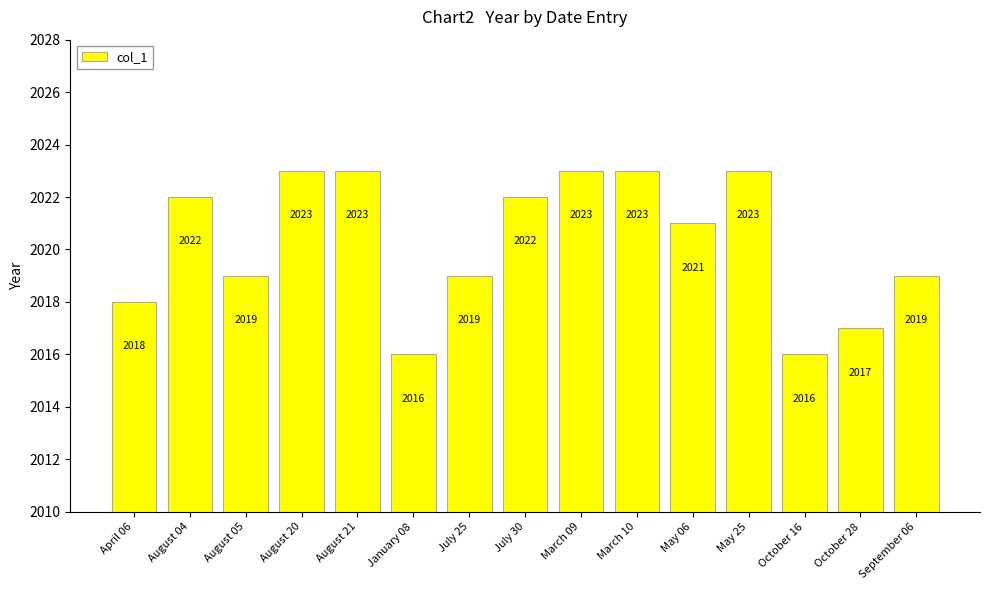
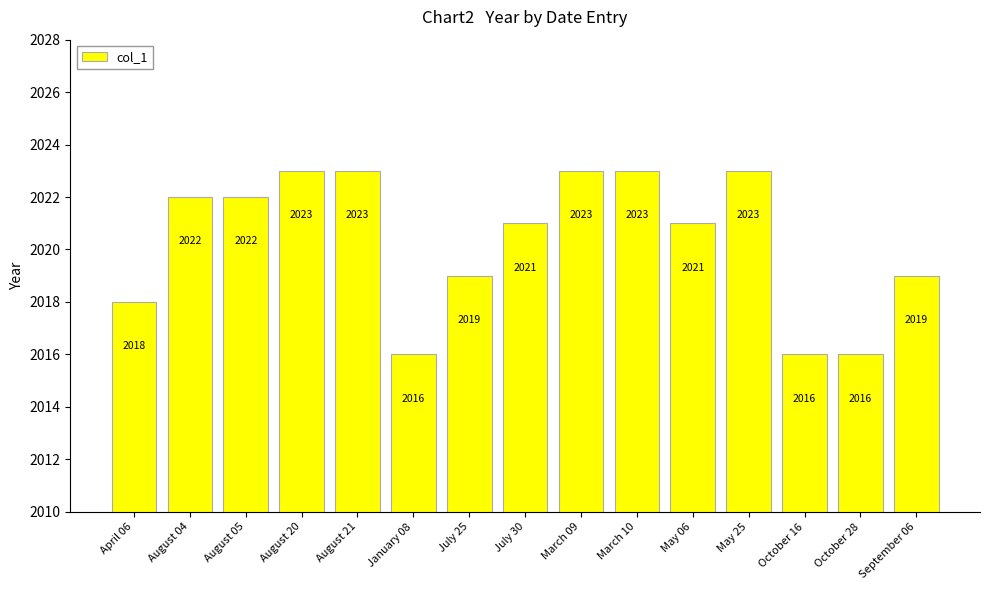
  {
    "April 06": 2018,
    "August 04": 2022,
-   "August 05": 2019,
+   "August 05": 2022,
    "August 20": 2023,
    "August 21": 2023,
    "January 08": 2016,
    "July 25": 2019,
-   "July 30": 2022,
+   "July 30": 2021,
    "March 09": 2023,
    "March 10": 2023,
    "May 06": 2021,
    "May 25": 2023,
    "October 16": 2016,
-   "October 28": 2017,
+   "October 28": 2016,
    "September 06": 2019
  }
